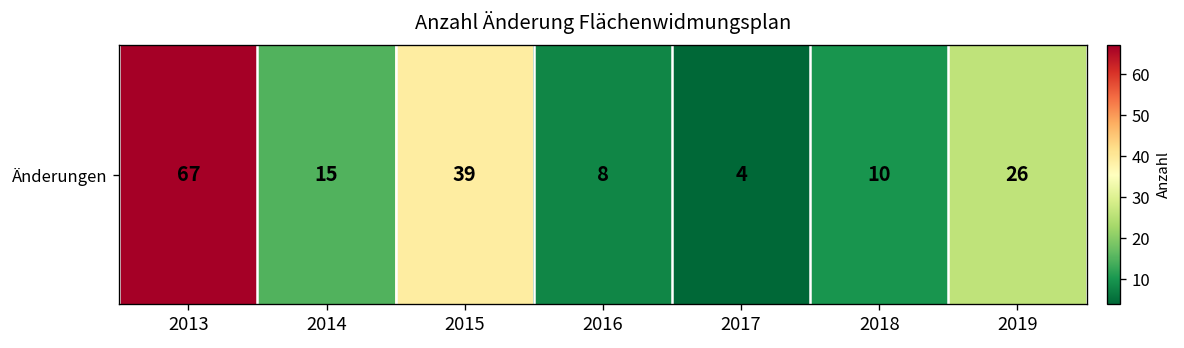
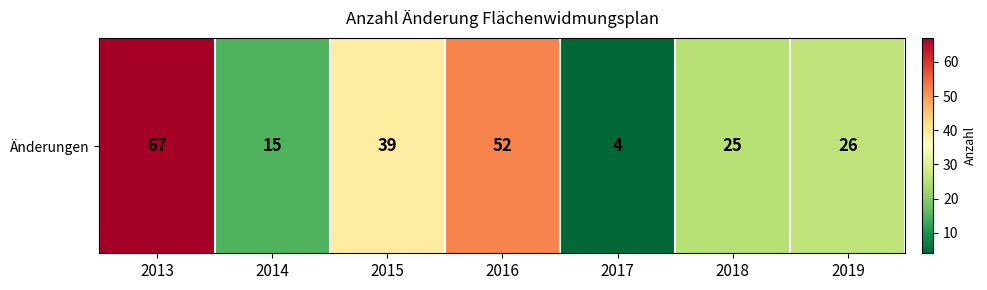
  {
    "Änderungen": {
      "2013": 67,
      "2014": 15,
      "2015": 39,
-     "2016": 8,
+     "2016": 52,
      "2017": 4,
-     "2018": 10,
+     "2018": 25,
      "2019": 26
    }
  }
